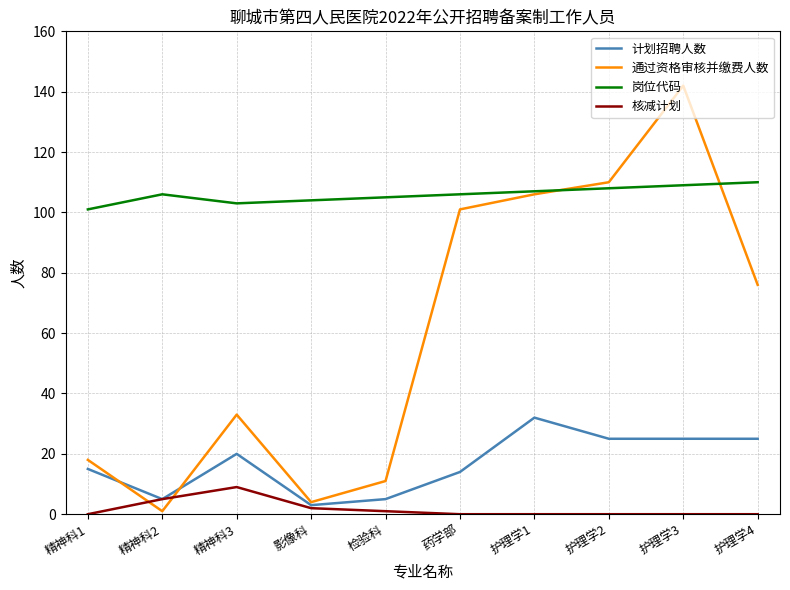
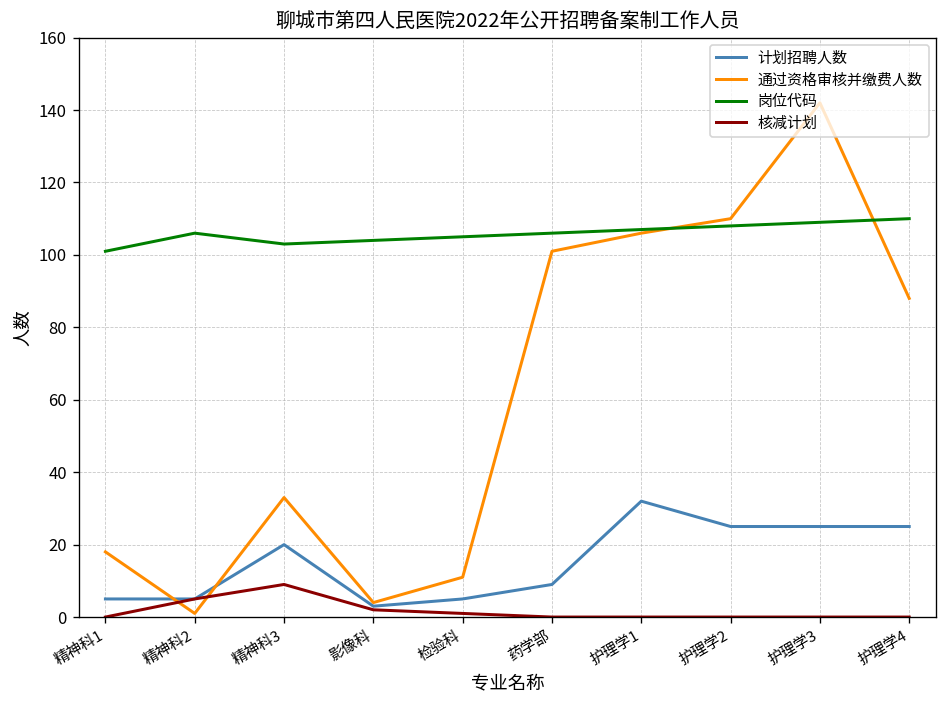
  {
    "计划招聘人数": {
-     "精神科1": 15,
+     "精神科1": 5,
      "精神科3": 20,
      "影像科": 3,
      "检验科": 5,
-     "药学部": 14,
+     "药学部": 9,
      "护理学1": 32,
      "护理学2": 25,
      "护理学3": 25,
      "护理学4": 25
    },
    "通过资格审核并缴费人数": {
      "精神科1": 18,
      "精神科2": 1,
      "精神科3": 33,
      "影像科": 4,
      "检验科": 11,
      "药学部": 101,
      "护理学1": 106,
      "护理学2": 110,
-     "护理学4": 76
+     "护理学4": 88
    },
    "岗位代码": {
      "精神科1": 101,
      "精神科2": 106,
      "精神科3": 103,
      "影像科": 104,
      "检验科": 105,
      "药学部": 106,
      "护理学1": 107,
      "护理学2": 108,
      "护理学3": 109,
      "护理学4": 110
    },
    "核减计划": {
      "精神科1": 0,
      "精神科3": 9,
      "影像科": 2,
      "检验科": 1,
      "药学部": 0,
      "护理学1": 0,
      "护理学2": 0,
      "护理学3": 0,
      "护理学4": 0
    }
  }
